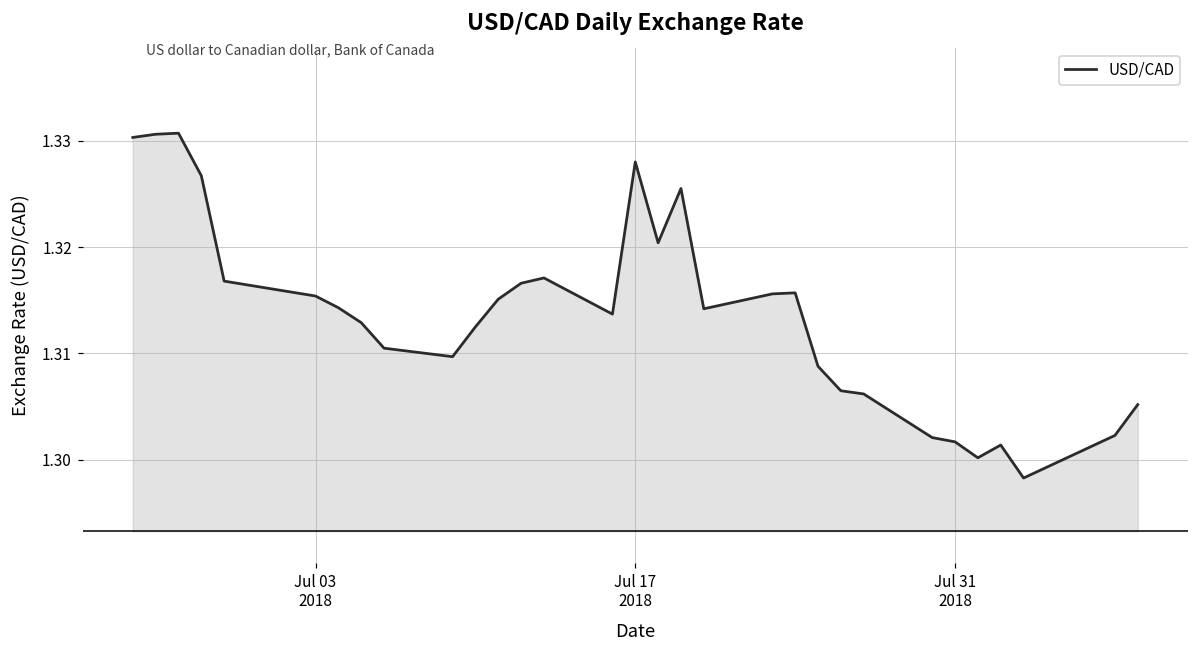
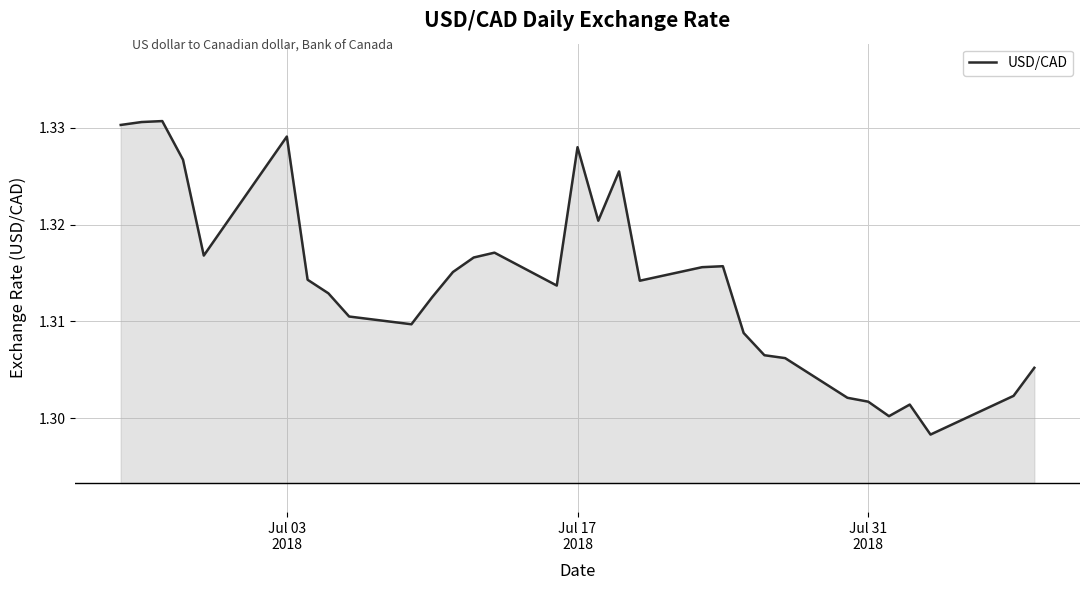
  {
-   "Jul 03 2018": 1.315,
+   "Jul 03 2018": 1.329,
    "Jul 17 2018": 1.328,
    "Jul 31 2018": 1.302
  }
